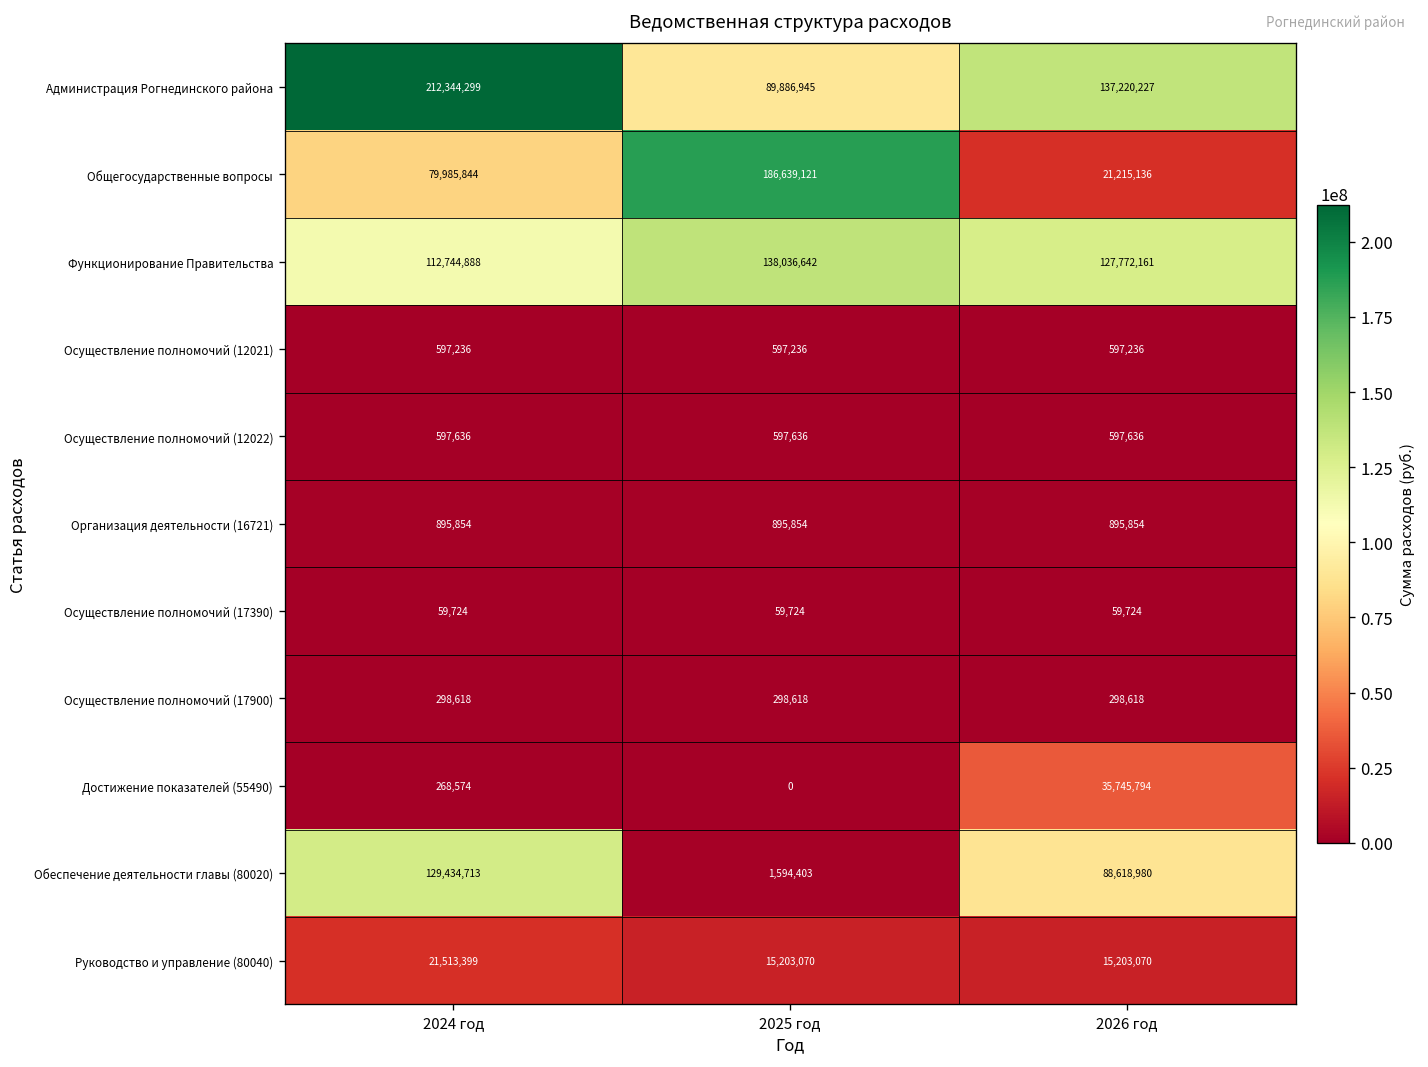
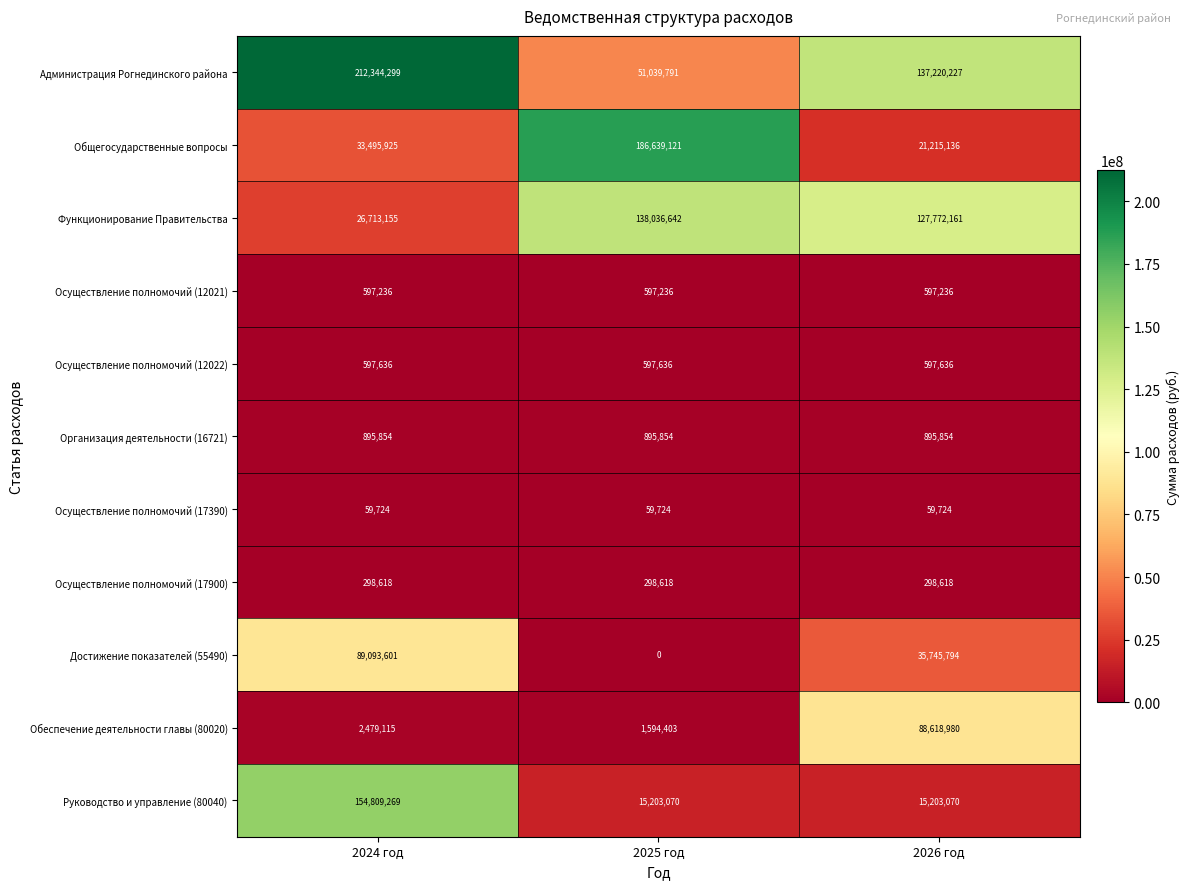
  {
    "Администрация Рогнединского района": {
      "2024 год": "212,344,299",
-     "2025 год": "89,886,945",
+     "2025 год": "51,039,791",
      "2026 год": "137,220,227"
    },
    "Общегосударственные вопросы": {
-     "2024 год": "79,985,844",
+     "2024 год": "33,495,925",
      "2025 год": "186,639,121",
      "2026 год": "21,215,136"
    },
    "Функционирование Правительства": {
-     "2024 год": "112,744,888",
+     "2024 год": "26,713,155",
      "2025 год": "138,036,642",
      "2026 год": "127,772,161"
    },
    "Осуществление полномочий (12021)": {
      "2024 год": "597,236",
      "2025 год": "597,236",
      "2026 год": "597,236"
    },
    "Осуществление полномочий (12022)": {
      "2024 год": "597,636",
      "2025 год": "597,636",
      "2026 год": "597,636"
    },
    "Организация деятельности (16721)": {
      "2024 год": "895,854",
      "2025 год": "895,854",
      "2026 год": "895,854"
    },
    "Осуществление полномочий (17390)": {
      "2024 год": "59,724",
      "2025 год": "59,724",
      "2026 год": "59,724"
    },
    "Осуществление полномочий (17900)": {
      "2024 год": "298,618",
      "2025 год": "298,618",
      "2026 год": "298,618"
    },
    "Достижение показателей (55490)": {
-     "2024 год": "268,574",
+     "2024 год": "89,093,601",
      "2025 год": "0",
      "2026 год": "35,745,794"
    },
    "Обеспечение деятельности главы (80020)": {
-     "2024 год": "129,434,713",
+     "2024 год": "2,479,115",
      "2025 год": "1,594,403",
      "2026 год": "88,618,980"
    },
    "Руководство и управление (80040)": {
-     "2024 год": "21,513,399",
+     "2024 год": "154,809,269",
      "2025 год": "15,203,070",
      "2026 год": "15,203,070"
    }
  }
